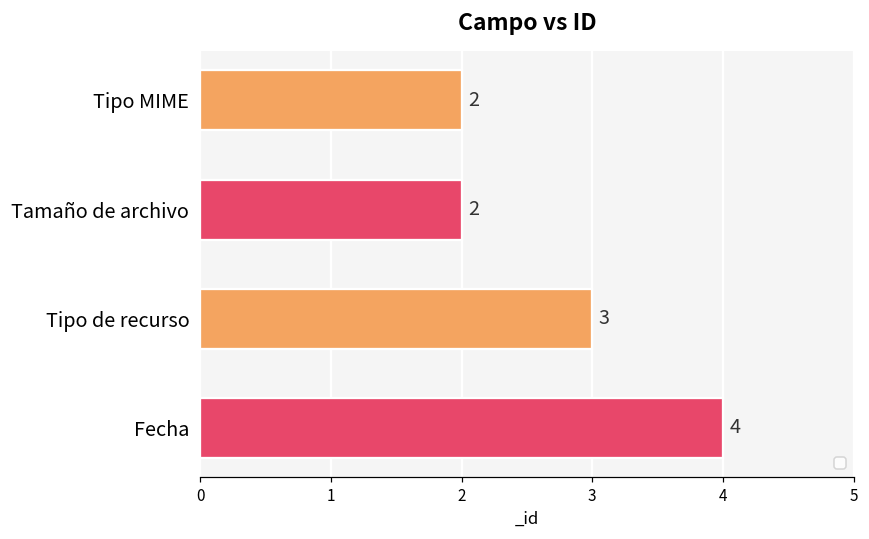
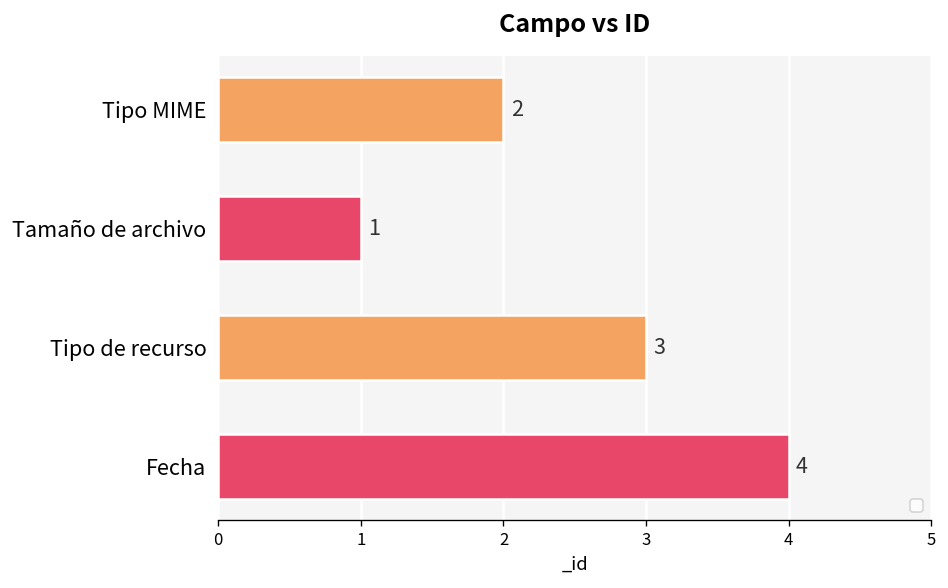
  {
    "Tipo MIME": 2,
-   "Tamaño de archivo": 2,
+   "Tamaño de archivo": 1,
    "Tipo de recurso": 3,
    "Fecha": 4
  }
